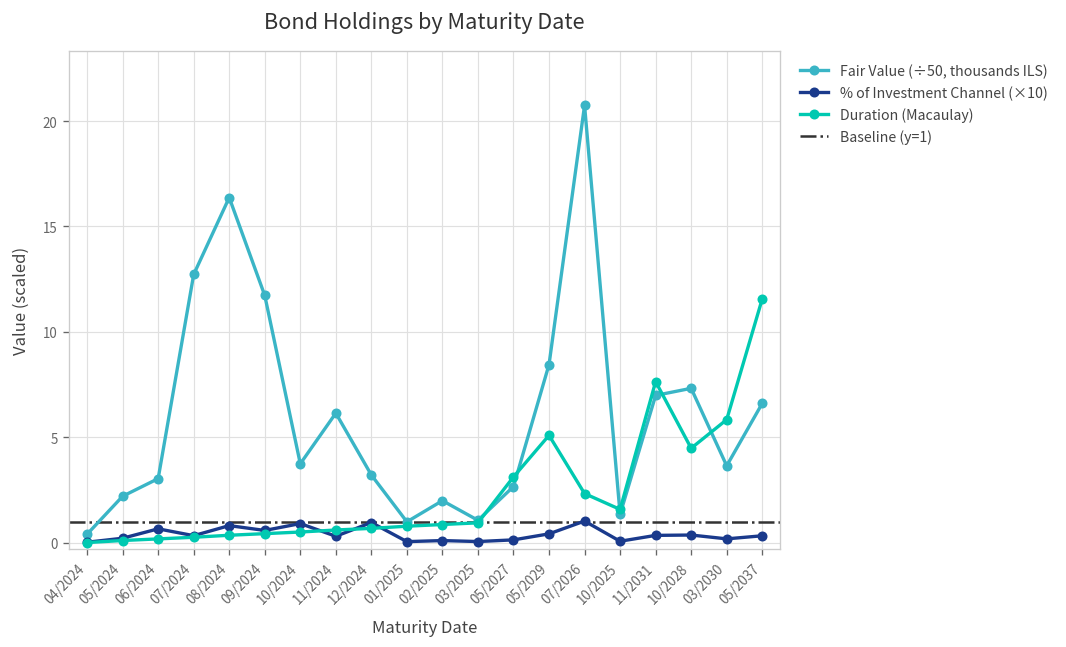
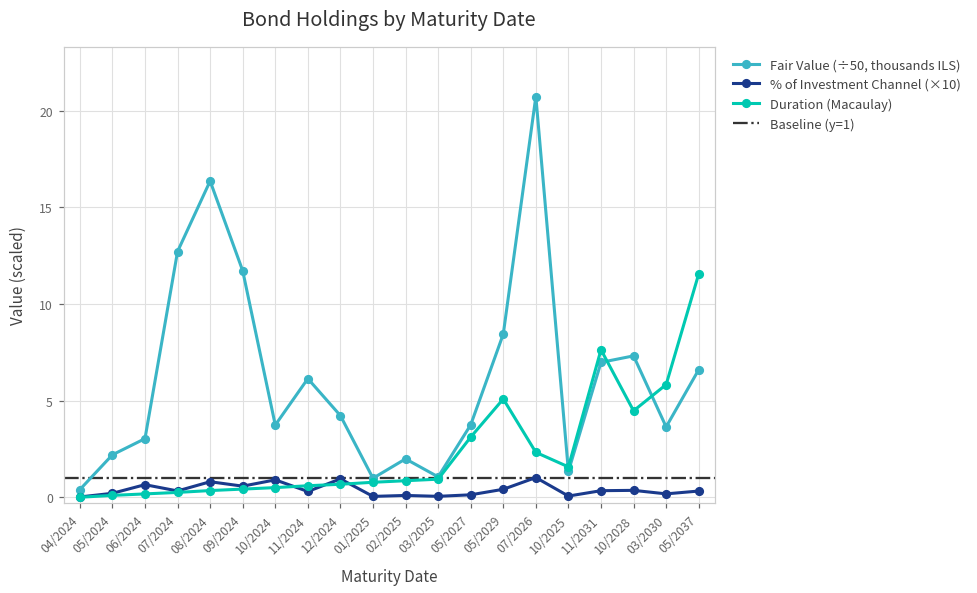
  {
    "Fair Value (÷50, thousands ILS)": {
      "04/2024": 0.4,
      "05/2024": 2.2,
      "06/2024": 3.0,
      "07/2024": 12.7,
      "08/2024": 16.4,
      "09/2024": 11.7,
      "10/2024": 3.7,
      "11/2024": 6.1,
-     "12/2024": 3.2,
+     "12/2024": 4.2,
      "01/2025": 1.0,
      "02/2025": 2.0,
-     "05/2027": 2.7,
+     "05/2027": 3.8,
      "05/2029": 8.4,
      "07/2026": 20.7,
      "10/2025": 1.3,
      "11/2031": 7.0,
      "10/2028": 7.3,
      "03/2030": 3.6,
      "05/2037": 6.6
    },
    "% of Investment Channel (×10)": {
      "06/2024": 0.7,
      "08/2024": 0.8,
      "09/2024": 0.6,
      "10/2024": 0.9,
      "11/2024": 0.3,
      "12/2024": 1.0,
      "01/2025": 0.0,
      "02/2025": 0.1,
      "03/2025": 0.1,
      "05/2027": 0.1,
      "05/2029": 0.4,
      "07/2026": 1.0,
      "10/2025": 0.1,
      "11/2031": 0.3,
      "10/2028": 0.4,
      "03/2030": 0.2,
      "05/2037": 0.3
    },
    "Duration (Macaulay)": {
      "06/2024": 0.2,
      "08/2024": 0.4,
      "09/2024": 0.4,
      "10/2024": 0.5,
      "11/2024": 0.6,
      "12/2024": 0.7,
      "01/2025": 0.8,
      "02/2025": 0.9,
      "05/2027": 3.1,
      "05/2029": 5.1,
      "07/2026": 2.3,
      "10/2025": 1.6,
      "11/2031": 7.6,
      "10/2028": 4.5,
      "03/2030": 5.8,
      "05/2037": 11.6
    }
  }
